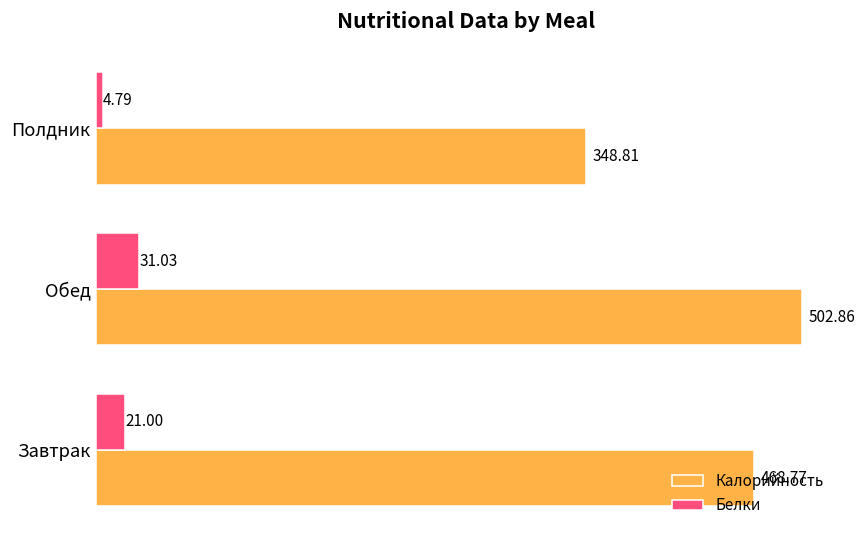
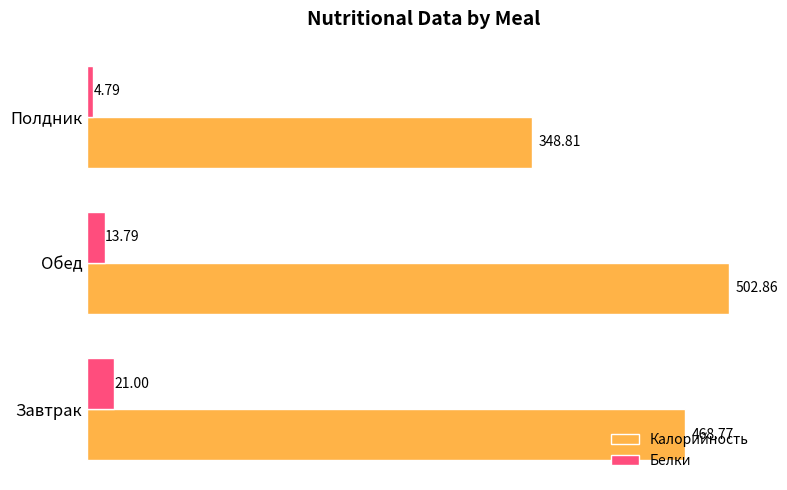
  {
    "Калорийность": {
      "Полдник": 348.81,
      "Обед": 502.86,
      "Завтрак": 468.77
    },
    "Белки": {
      "Полдник": 4.79,
-     "Обед": 31.03,
+     "Обед": 13.79,
      "Завтрак": 21.00
    }
  }
